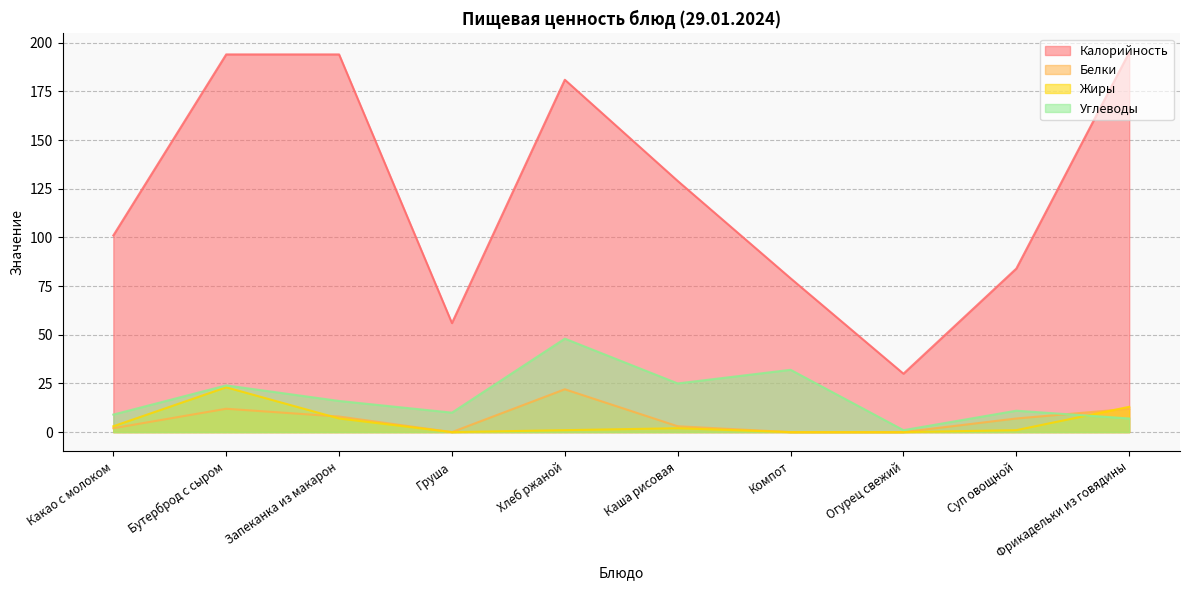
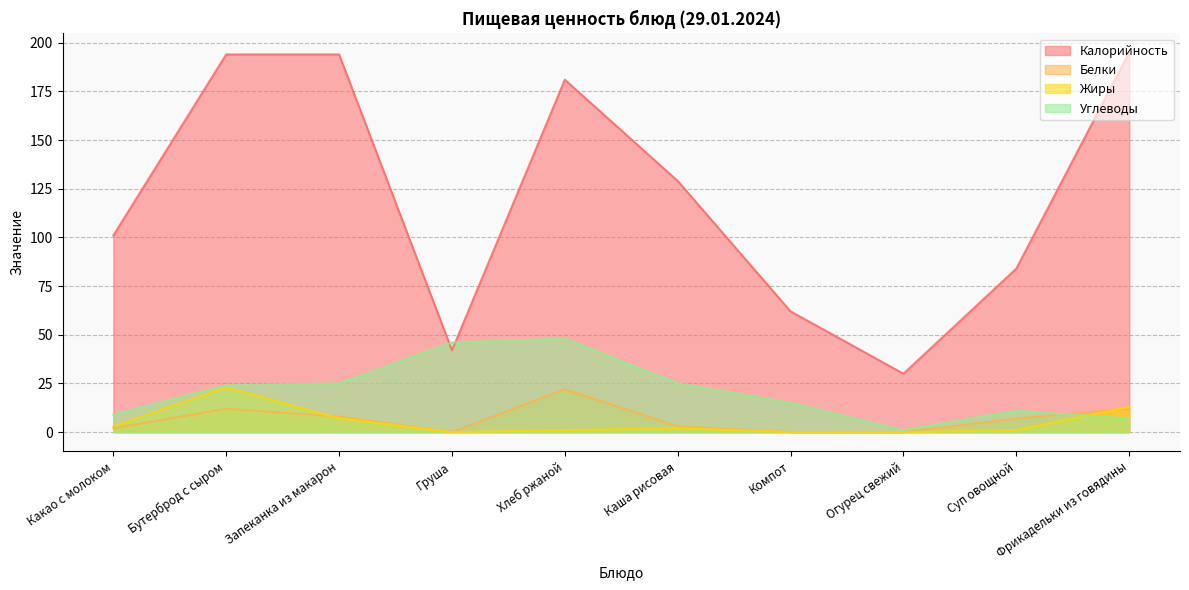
  {
    "Калорийность": {
      "Какао с молоком": 101,
      "Бутерброд с сыром": 194,
      "Запеканка из макарон": 194,
-     "Груша": 56,
+     "Груша": 42,
      "Хлеб ржаной": 181,
      "Каша рисовая": 129,
-     "Компот": 79,
+     "Компот": 62,
      "Огурец свежий": 30,
      "Суп овощной": 84
    },
    "Белки": {
      "Бутерброд с сыром": 12,
      "Хлеб ржаной": 22,
      "Суп овощной": 7
    },
    "Жиры": {
      "Хлеб ржаной": 1,
      "Суп овощной": 1
    },
    "Углеводы": {
      "Какао с молоком": 9,
-     "Запеканка из макарон": 16,
-     "Груша": 10,
+     "Запеканка из макарон": 25,
+     "Груша": 46,
      "Хлеб ржаной": 48,
      "Каша рисовая": 25,
-     "Компот": 32,
+     "Компот": 15,
      "Суп овощной": 11,
      "Фрикадельки из говядины": 7
    }
  }
